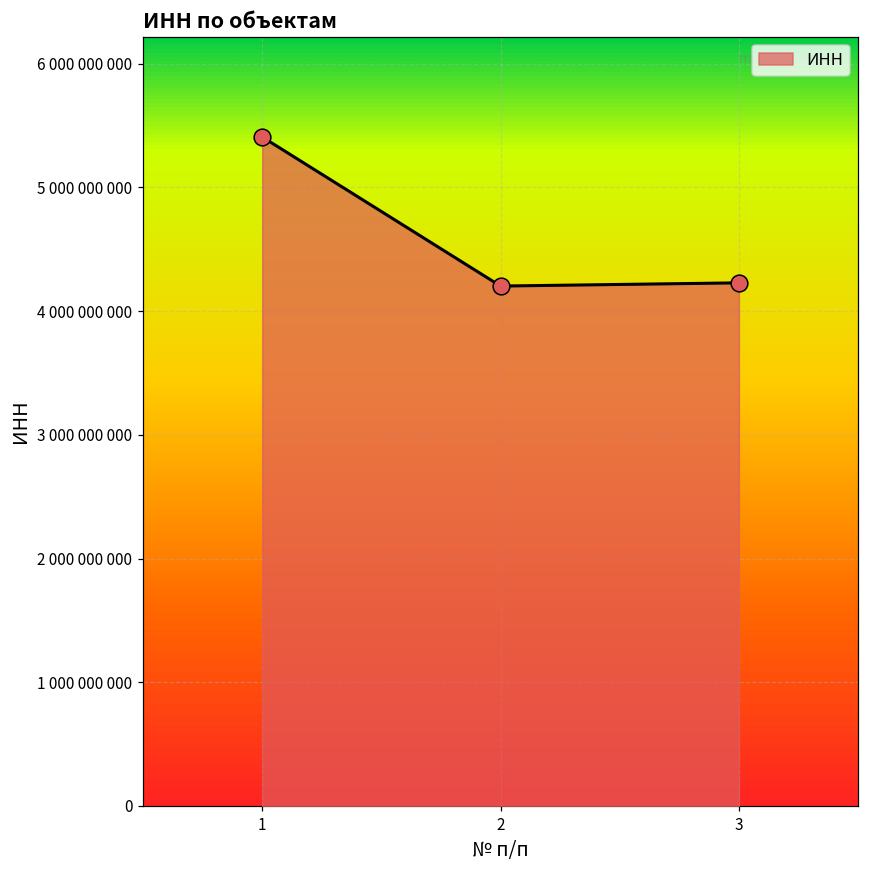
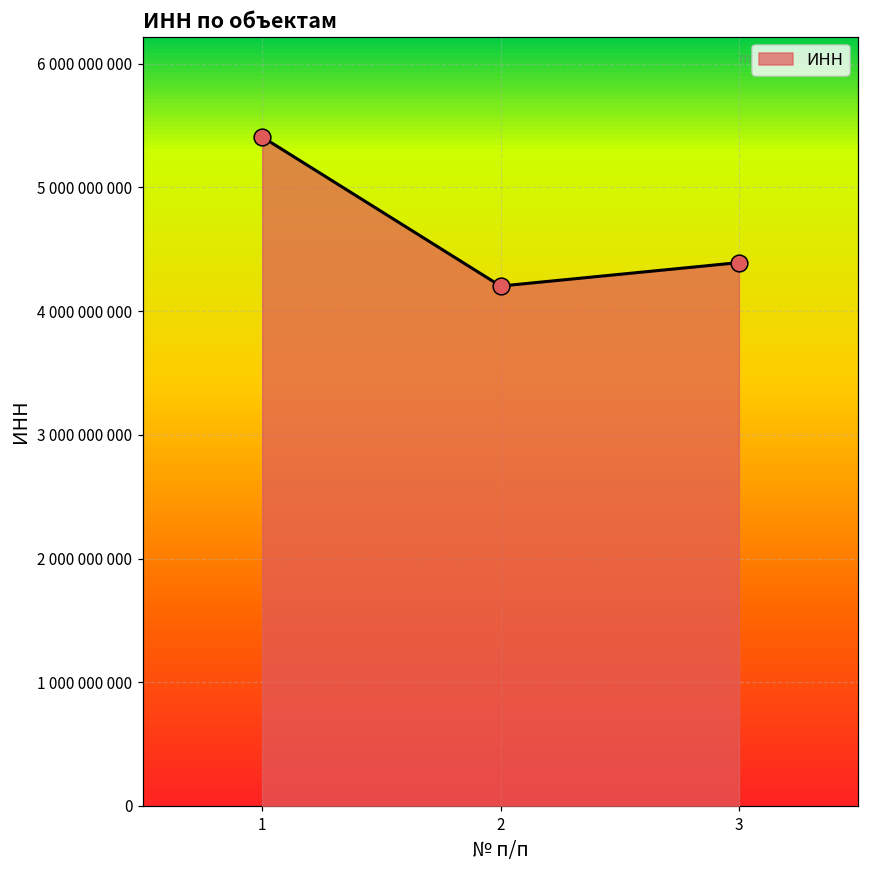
  {
    "1": 5410000000,
    "2": 4200000000,
-   "3": 4230000000
+   "3": 4390000000
  }
